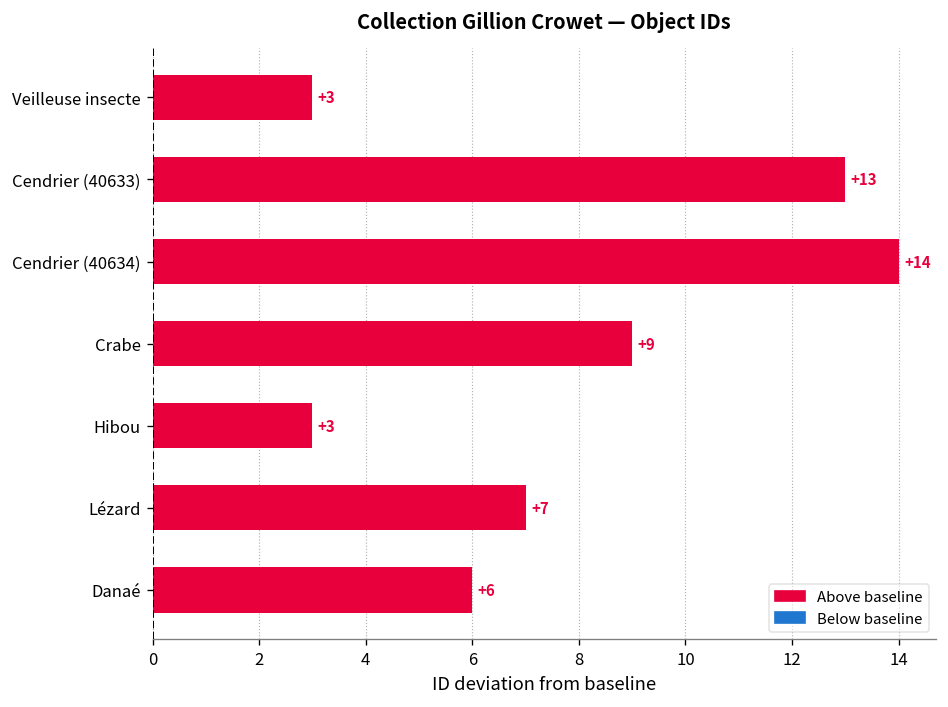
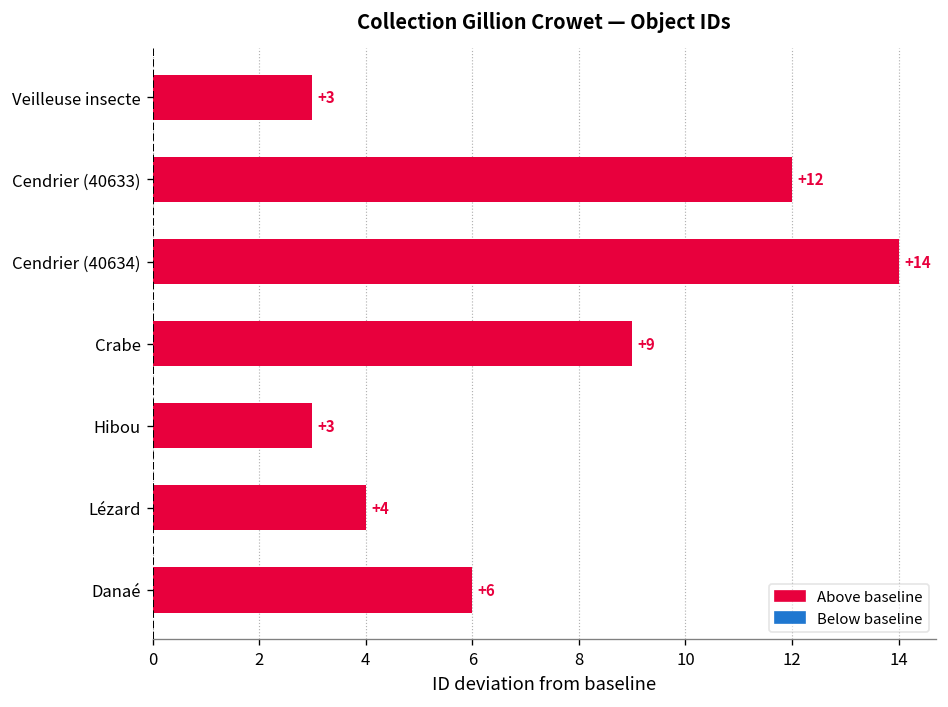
  {
    "Veilleuse insecte": "+3",
-   "Cendrier (40633)": "+13",
+   "Cendrier (40633)": "+12",
    "Cendrier (40634)": "+14",
    "Crabe": "+9",
    "Hibou": "+3",
-   "Lézard": "+7",
+   "Lézard": "+4",
    "Danaé": "+6"
  }
